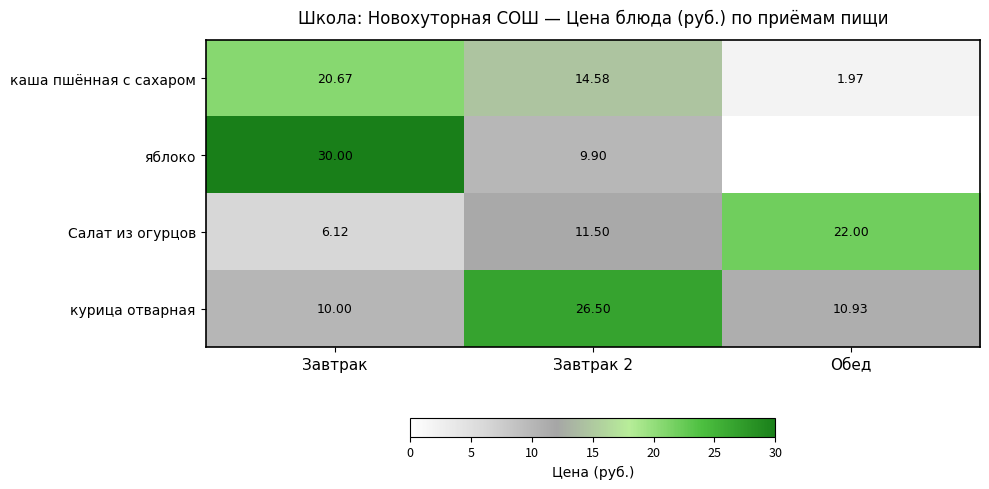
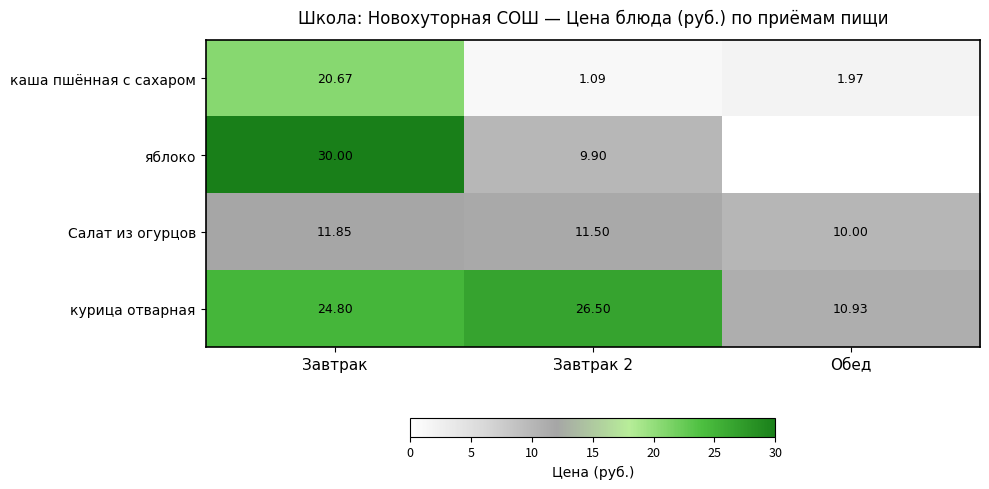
  {
    "каша пшённая с сахаром": {
      "Завтрак": 20.67,
-     "Завтрак 2": 14.58,
+     "Завтрак 2": 1.09,
      "Обед": 1.97
    },
    "яблоко": {
      "Завтрак": 30.00,
      "Завтрак 2": 9.90
    },
    "Салат из огурцов": {
-     "Завтрак": 6.12,
+     "Завтрак": 11.85,
      "Завтрак 2": 11.50,
-     "Обед": 22.00
+     "Обед": 10.00
    },
    "курица отварная": {
-     "Завтрак": 10.00,
+     "Завтрак": 24.80,
      "Завтрак 2": 26.50,
      "Обед": 10.93
    }
  }
